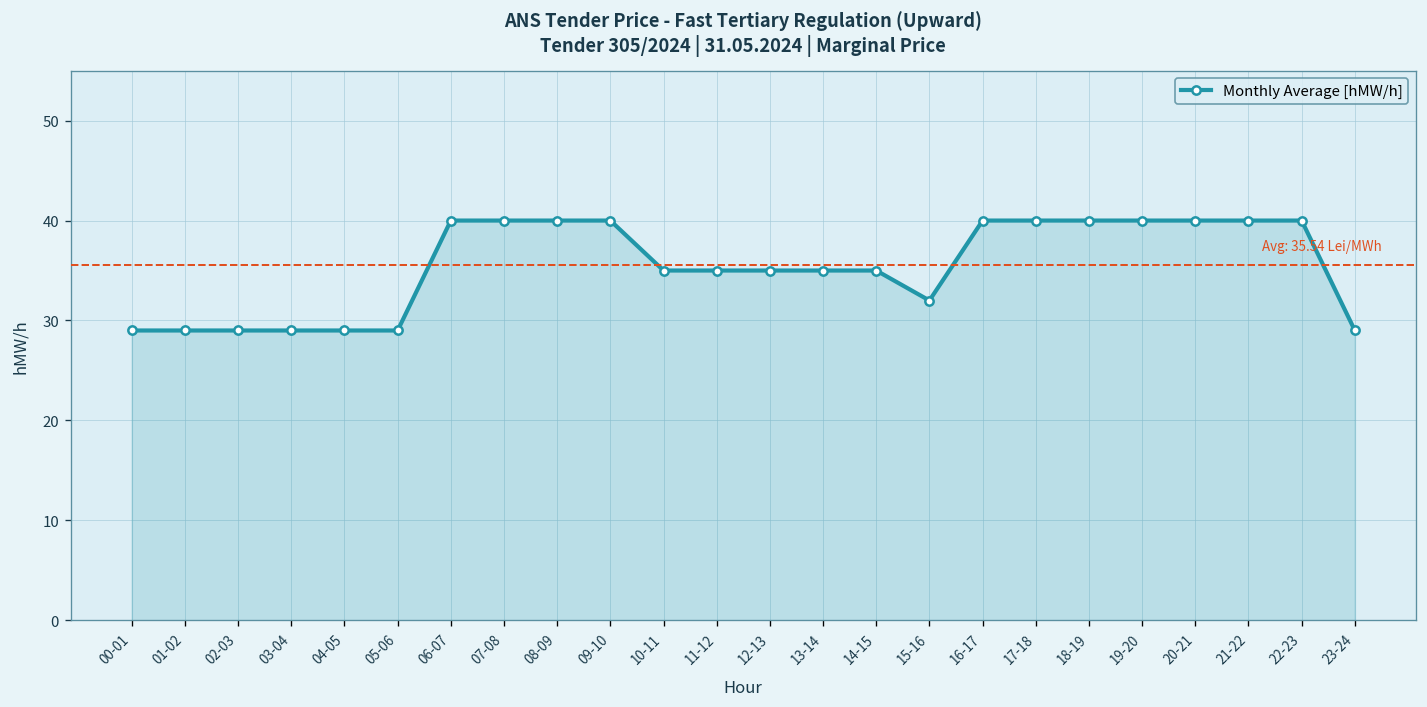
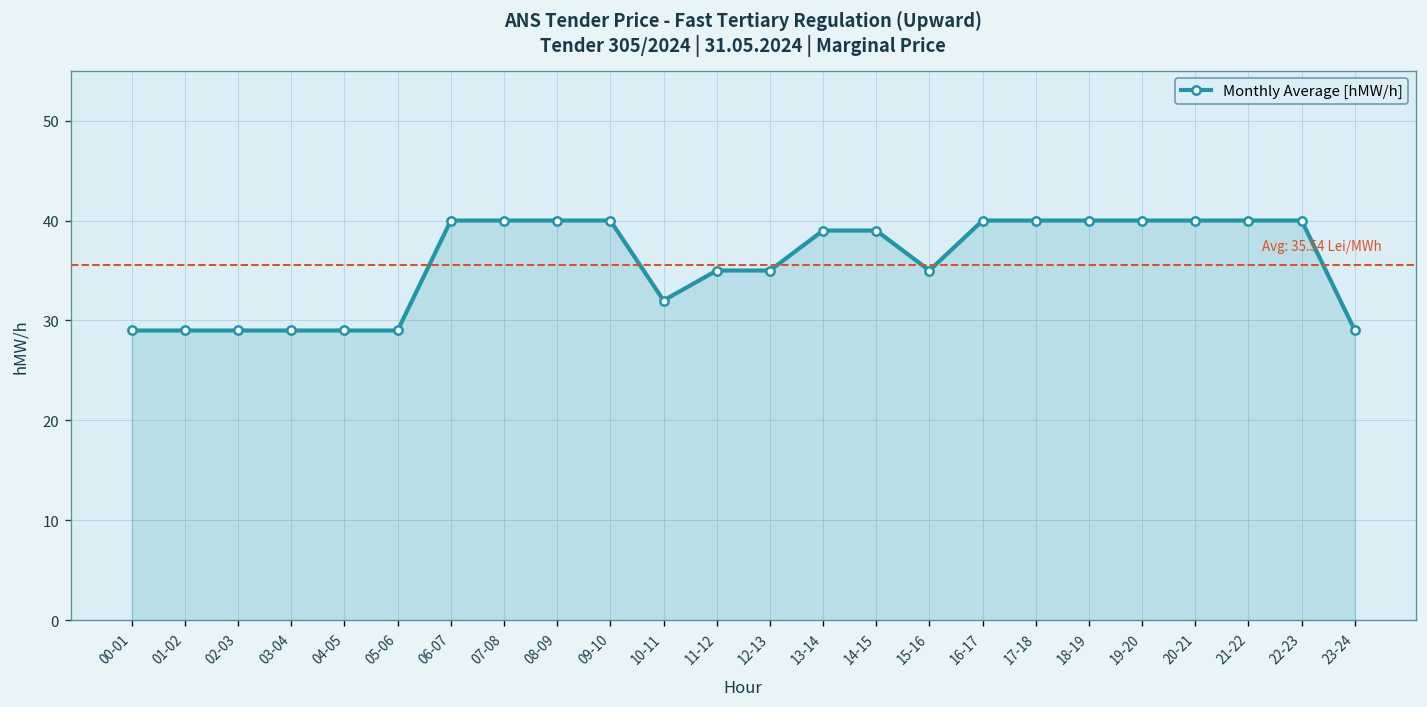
  {
    "00-01": 29,
    "01-02": 29,
    "02-03": 29,
    "03-04": 29,
    "04-05": 29,
    "05-06": 29,
    "06-07": 40,
    "07-08": 40,
    "08-09": 40,
    "09-10": 40,
-   "10-11": 35,
+   "10-11": 32,
    "11-12": 35,
    "12-13": 35,
-   "13-14": 35,
-   "14-15": 35,
-   "15-16": 32,
+   "13-14": 39,
+   "14-15": 39,
+   "15-16": 35,
    "16-17": 40,
    "17-18": 40,
    "18-19": 40,
    "19-20": 40,
    "20-21": 40,
    "21-22": 40,
    "23-24": 29
  }
